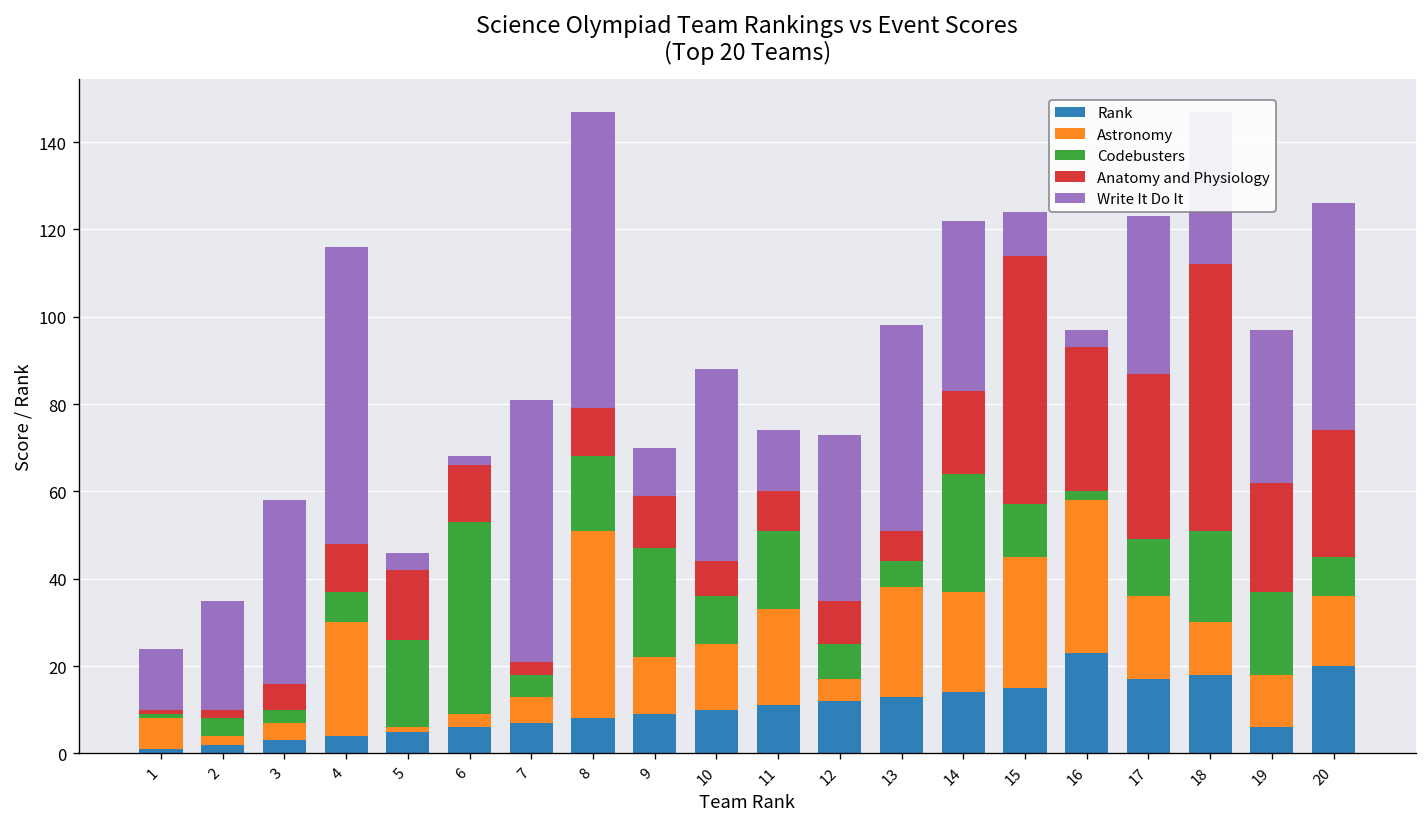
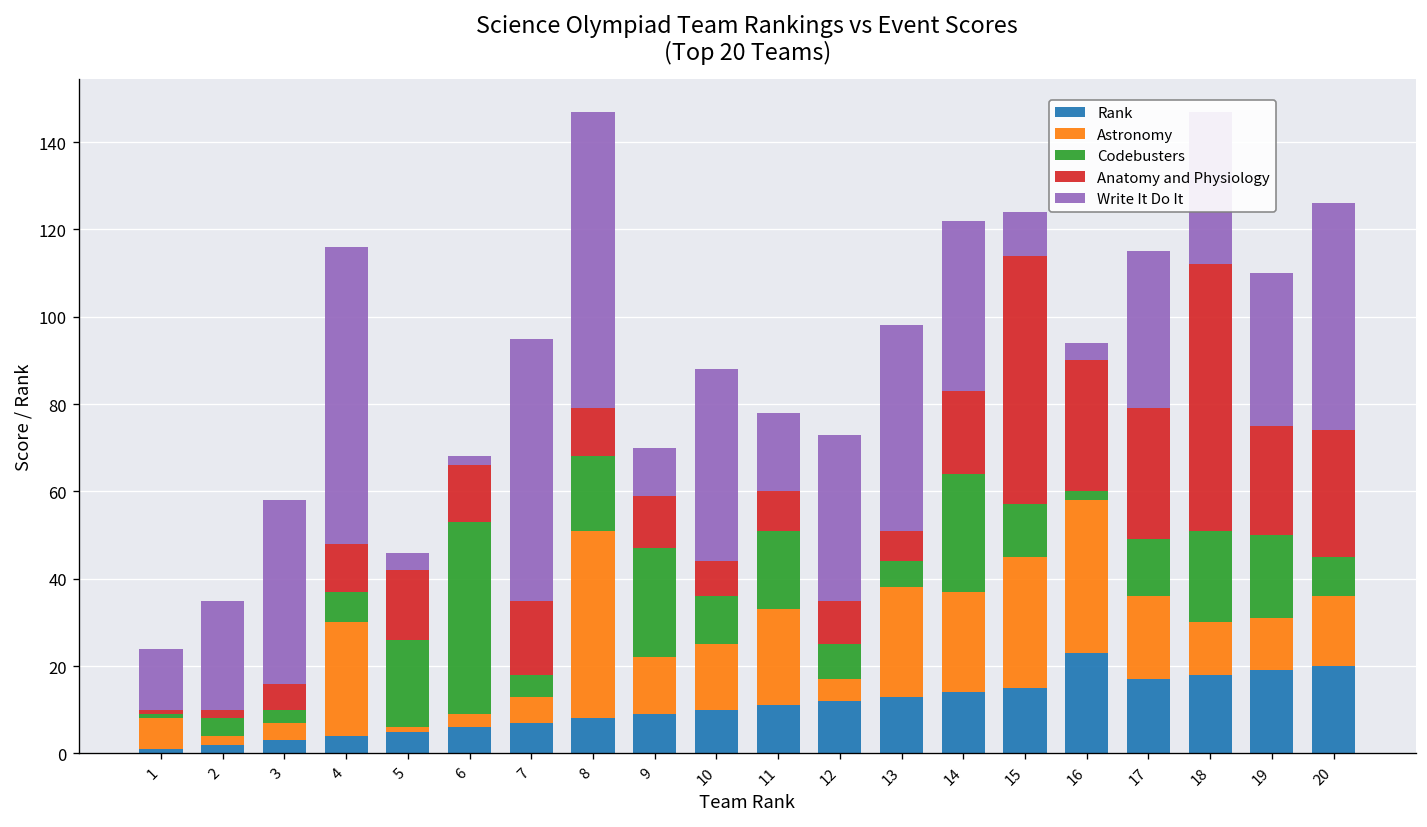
  {
    "Rank": {
      "1": 1,
      "2": 2,
      "3": 3,
      "4": 4,
      "5": 5,
      "6": 6,
      "7": 7,
      "8": 8,
      "9": 9,
      "10": 10,
      "11": 11,
      "12": 12,
      "13": 13,
      "14": 14,
      "15": 15,
      "16": 23,
      "17": 17,
      "18": 18,
-     "19": 6,
+     "19": 19,
      "20": 20
    },
    "Astronomy": {
      "1": 7,
      "2": 2,
      "3": 4,
      "4": 26,
      "5": 1,
      "6": 3,
      "7": 6,
      "8": 43,
      "9": 13,
      "10": 15,
      "11": 22,
      "12": 5,
      "13": 25,
      "14": 23,
      "15": 30,
      "16": 35,
      "17": 19,
      "18": 12,
      "19": 12,
      "20": 16
    },
    "Codebusters": {
      "1": 1,
      "2": 4,
      "3": 3,
      "4": 7,
      "5": 20,
      "6": 44,
      "7": 5,
      "8": 17,
      "9": 25,
      "10": 11,
      "11": 18,
      "12": 8,
      "13": 6,
      "14": 27,
      "15": 12,
      "16": 2,
      "17": 13,
      "18": 21,
      "19": 19,
      "20": 9
    },
    "Anatomy and Physiology": {
      "1": 1,
      "2": 2,
      "3": 6,
      "4": 11,
      "5": 16,
      "6": 13,
-     "7": 3,
+     "7": 17,
      "8": 11,
      "9": 12,
      "10": 8,
      "11": 9,
      "12": 10,
      "13": 7,
      "14": 19,
      "15": 57,
-     "16": 33,
-     "17": 38,
+     "16": 30,
+     "17": 30,
      "18": 61,
      "19": 25,
      "20": 29
    },
    "Write It Do It": {
      "1": 14,
      "2": 25,
      "3": 42,
      "4": 68,
      "5": 4,
      "6": 2,
      "7": 60,
      "8": 68,
      "9": 11,
      "10": 44,
-     "11": 14,
+     "11": 18,
      "12": 38,
      "13": 47,
      "14": 39,
      "15": 10,
      "16": 4,
      "19": 35,
      "20": 52
    }
  }
